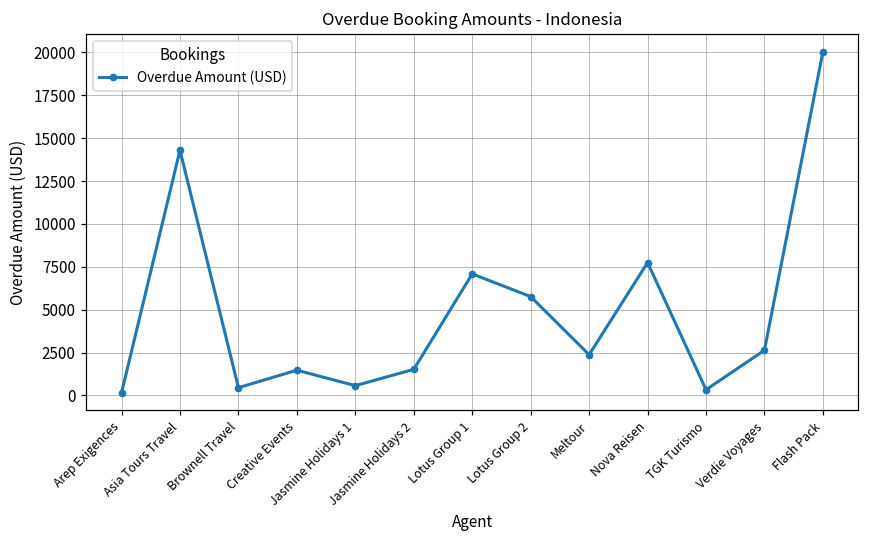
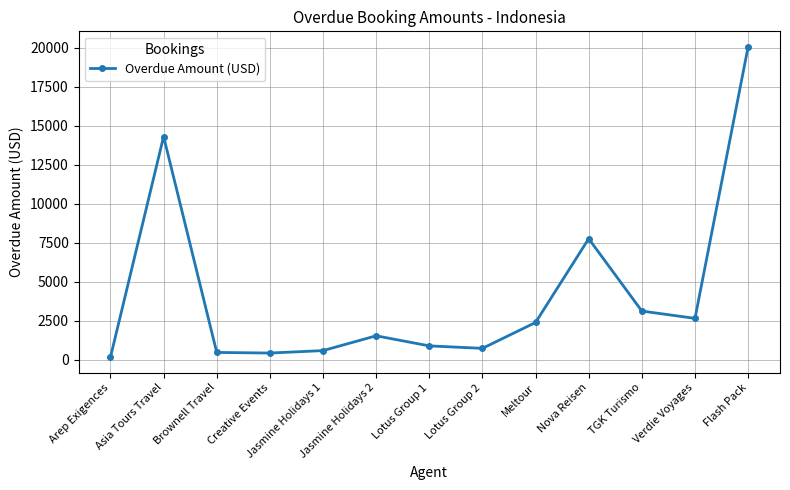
  {
    "Arep Exigences": 200,
    "Asia Tours Travel": 14300,
    "Brownell Travel": 500,
-   "Creative Events": 1500,
+   "Creative Events": 400,
    "Jasmine Holidays 1": 600,
    "Jasmine Holidays 2": 1500,
-   "Lotus Group 1": 7100,
-   "Lotus Group 2": 5800,
+   "Lotus Group 1": 900,
+   "Lotus Group 2": 700,
    "Meltour": 2400,
    "Nova Reisen": 7700,
-   "TGK Turismo": 300,
+   "TGK Turismo": 3100,
    "Verdie Voyages": 2600,
    "Flash Pack": 20100
  }
